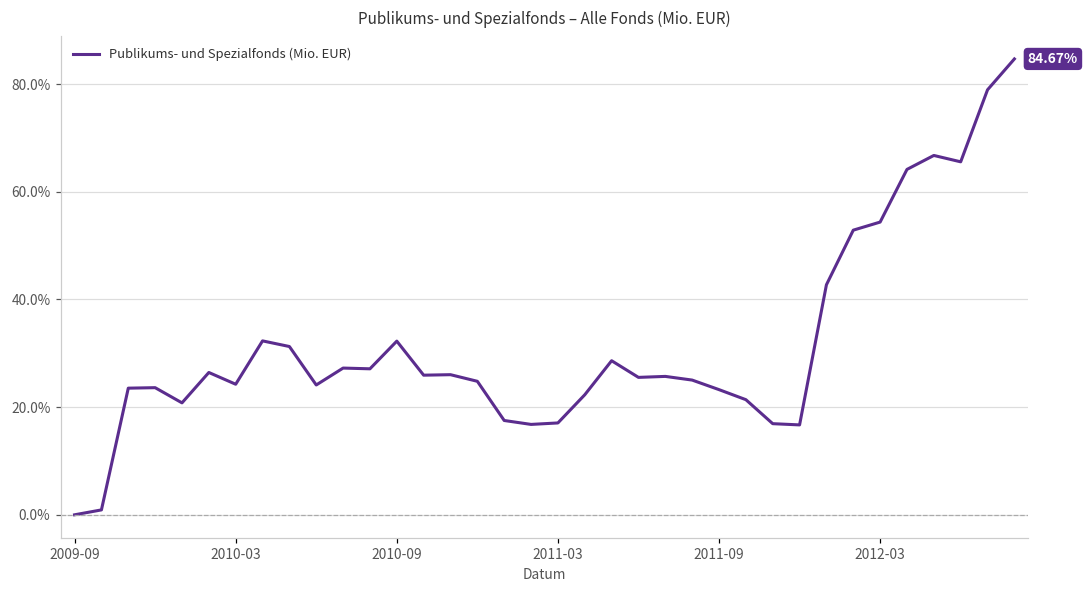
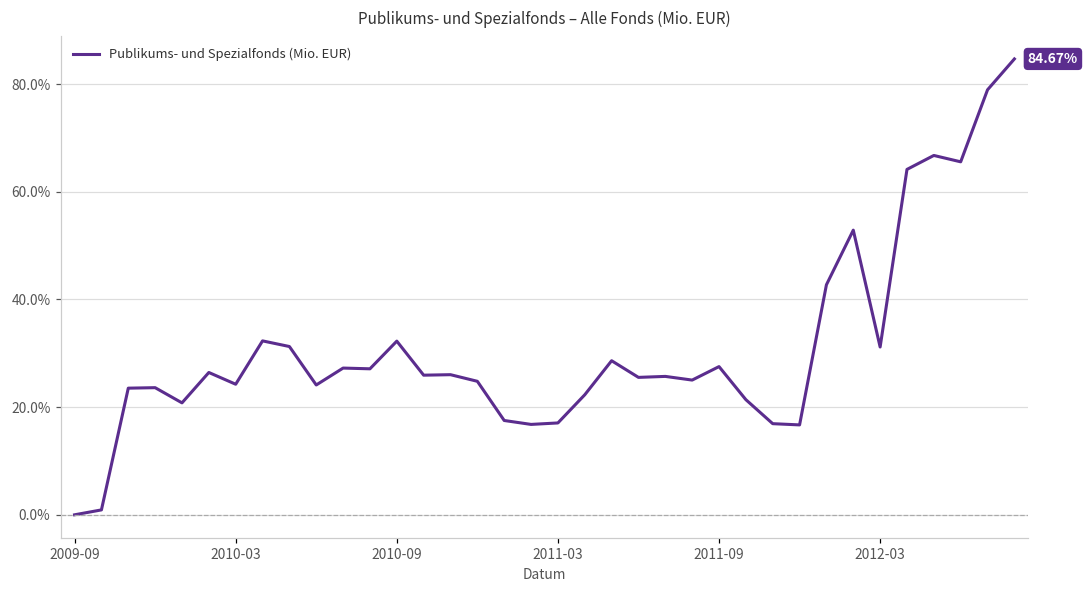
  {
    "2009-09": "0%",
    "2010-03": "24%",
    "2010-09": "32%",
    "2011-03": "17%",
-   "2011-09": "23%",
-   "2012-03": "54%"
+   "2011-09": "28%",
+   "2012-03": "31%"
  }
